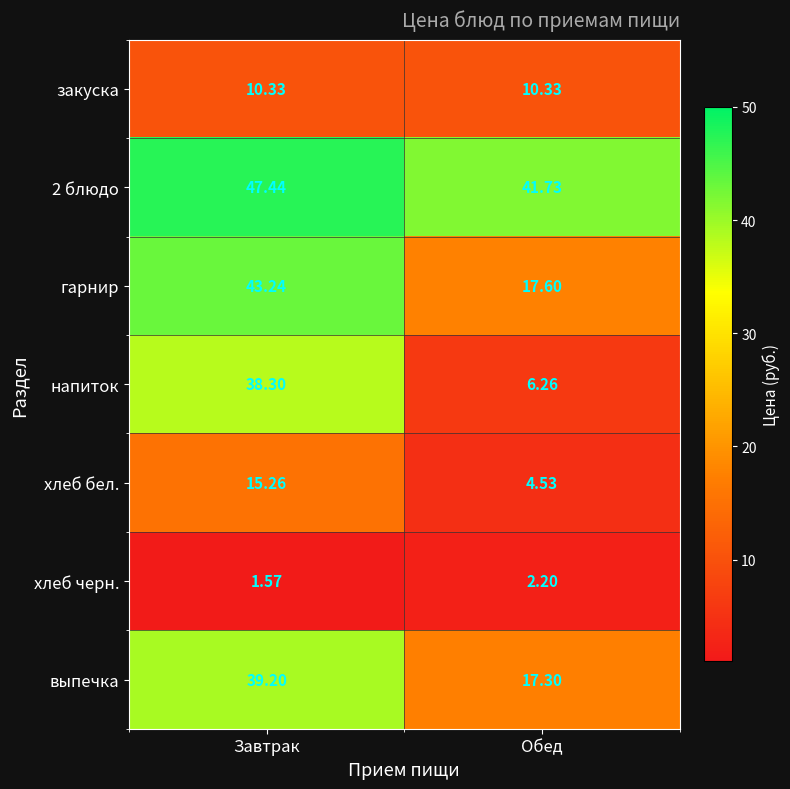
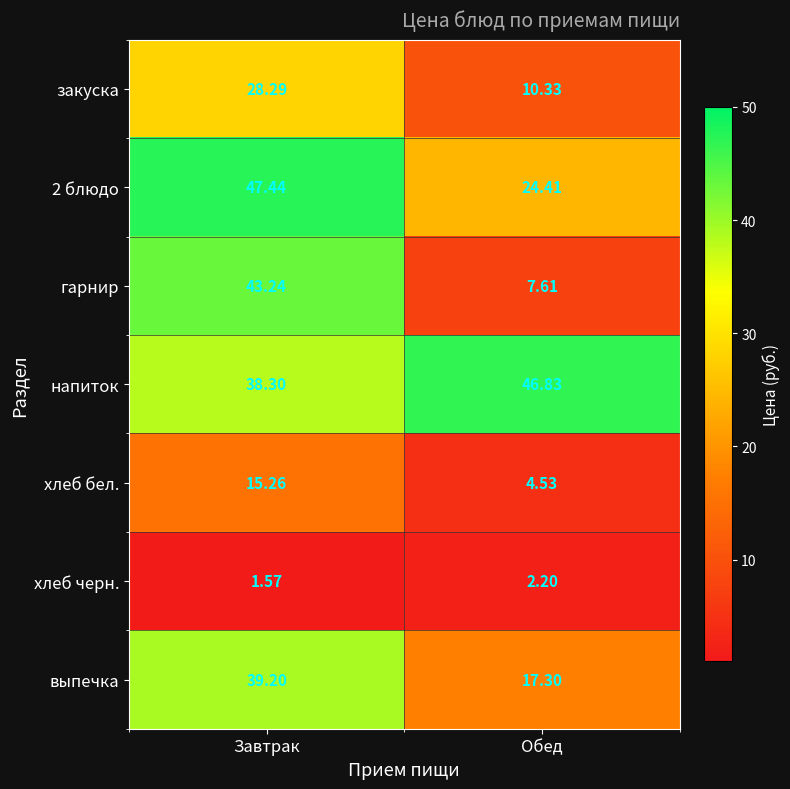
  {
    "закуска": {
-     "Завтрак": 10.33,
+     "Завтрак": 28.29,
      "Обед": 10.33
    },
    "2 блюдо": {
      "Завтрак": 47.44,
-     "Обед": 41.73
+     "Обед": 24.41
    },
    "гарнир": {
      "Завтрак": 43.24,
-     "Обед": 17.60
+     "Обед": 7.61
    },
    "напиток": {
      "Завтрак": 38.30,
-     "Обед": 6.26
+     "Обед": 46.83
    },
    "хлеб бел.": {
      "Завтрак": 15.26,
      "Обед": 4.53
    },
    "хлеб черн.": {
      "Завтрак": 1.57,
      "Обед": 2.20
    },
    "выпечка": {
      "Завтрак": 39.20,
      "Обед": 17.30
    }
  }
